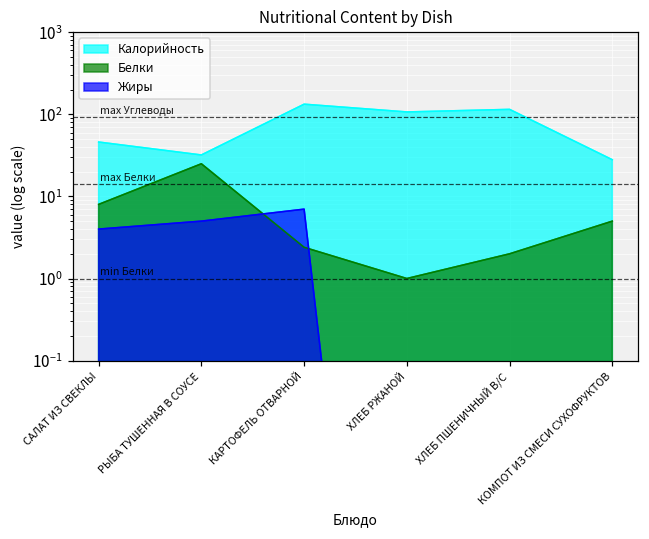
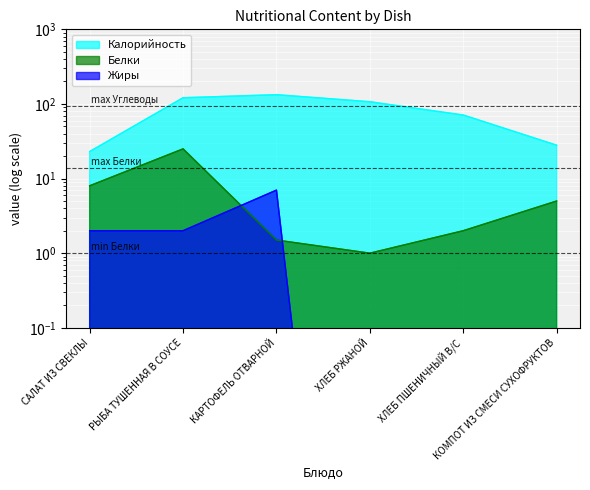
  {
    "Калорийность": {
-     "САЛАТ ИЗ СВЕКЛЫ": 50,
-     "РЫБА ТУШЕННАЯ В СОУСЕ": 32,
+     "САЛАТ ИЗ СВЕКЛЫ": 23,
+     "РЫБА ТУШЕННАЯ В СОУСЕ": 120,
      "КАРТОФЕЛЬ ОТВАРНОЙ": 130,
      "ХЛЕБ РЖАНОЙ": 110,
-     "ХЛЕБ ПШЕНИЧНЫЙ В/С": 120,
+     "ХЛЕБ ПШЕНИЧНЫЙ В/С": 70,
      "КОМПОТ ИЗ СМЕСИ СУХОФРУКТОВ": 28
    },
    "Белки": {
      "САЛАТ ИЗ СВЕКЛЫ": 8,
      "РЫБА ТУШЕННАЯ В СОУСЕ": 25,
-     "КАРТОФЕЛЬ ОТВАРНОЙ": 2.4,
+     "КАРТОФЕЛЬ ОТВАРНОЙ": 1.5,
      "ХЛЕБ РЖАНОЙ": 1.0,
      "ХЛЕБ ПШЕНИЧНЫЙ В/С": 2.0,
      "КОМПОТ ИЗ СМЕСИ СУХОФРУКТОВ": 5
    },
    "Жиры": {
-     "САЛАТ ИЗ СВЕКЛЫ": 4,
-     "РЫБА ТУШЕННАЯ В СОУСЕ": 5,
+     "САЛАТ ИЗ СВЕКЛЫ": 2.0,
+     "РЫБА ТУШЕННАЯ В СОУСЕ": 2.0,
      "КАРТОФЕЛЬ ОТВАРНОЙ": 7
    }
  }
